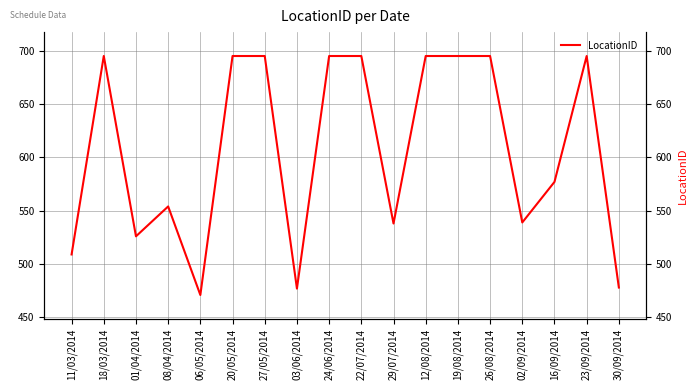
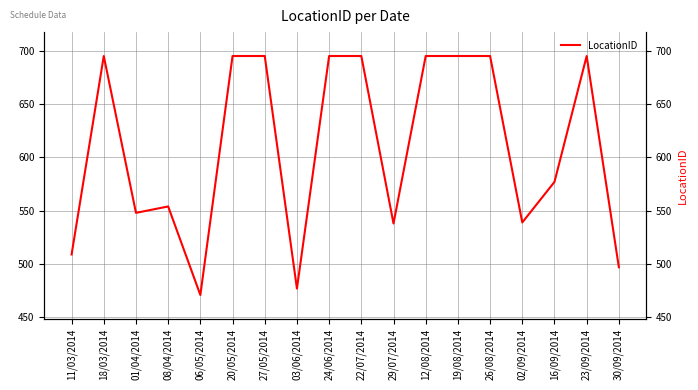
  {
    "11/03/2014": 509,
    "18/03/2014": 695,
-   "01/04/2014": 526,
+   "01/04/2014": 548,
    "08/04/2014": 554,
    "06/05/2014": 471,
    "20/05/2014": 695,
    "27/05/2014": 695,
    "03/06/2014": 477,
    "24/06/2014": 695,
    "22/07/2014": 695,
    "29/07/2014": 538,
    "12/08/2014": 695,
    "19/08/2014": 695,
    "26/08/2014": 695,
    "02/09/2014": 539,
    "16/09/2014": 577,
    "23/09/2014": 695,
-   "30/09/2014": 478
+   "30/09/2014": 497
  }
